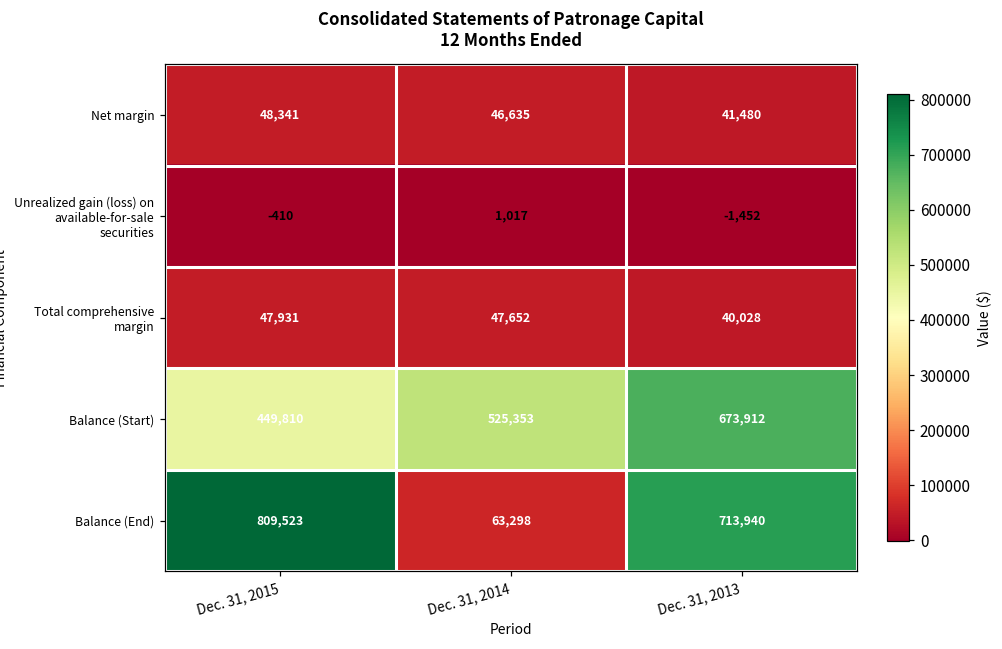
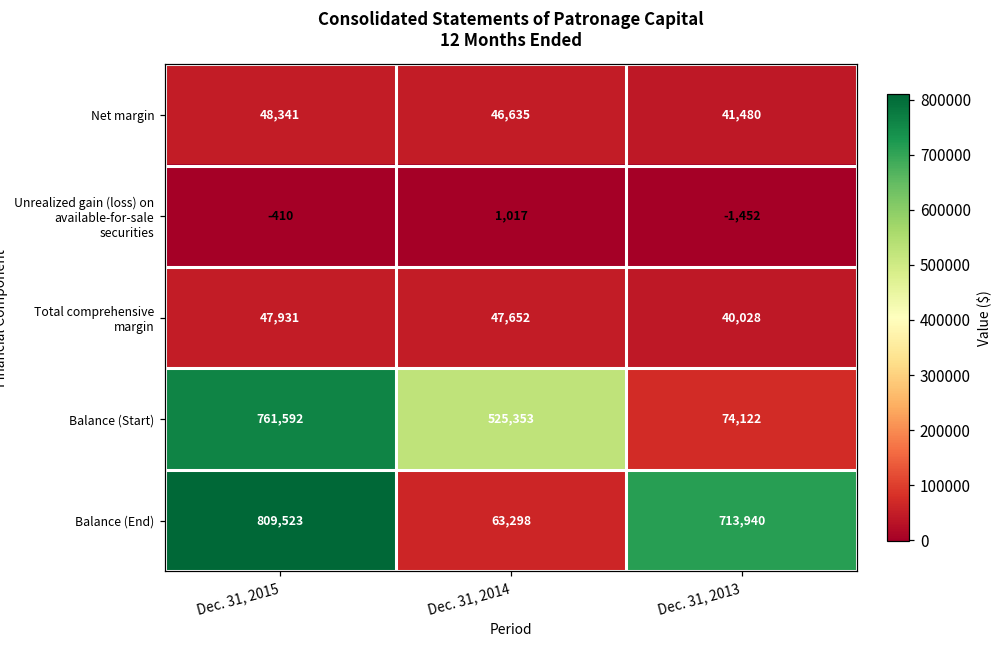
  {
    "Net margin": {
      "Dec. 31, 2015": "48,341",
      "Dec. 31, 2014": "46,635",
      "Dec. 31, 2013": "41,480"
    },
    "Unrealized gain (loss) on available-for-sale securities": {
      "Dec. 31, 2015": "-410",
      "Dec. 31, 2014": "1,017",
      "Dec. 31, 2013": "-1,452"
    },
    "Total comprehensive margin": {
      "Dec. 31, 2015": "47,931",
      "Dec. 31, 2014": "47,652",
      "Dec. 31, 2013": "40,028"
    },
    "Balance (Start)": {
-     "Dec. 31, 2015": "449,810",
+     "Dec. 31, 2015": "761,592",
      "Dec. 31, 2014": "525,353",
-     "Dec. 31, 2013": "673,912"
+     "Dec. 31, 2013": "74,122"
    },
    "Balance (End)": {
      "Dec. 31, 2015": "809,523",
      "Dec. 31, 2014": "63,298",
      "Dec. 31, 2013": "713,940"
    }
  }
